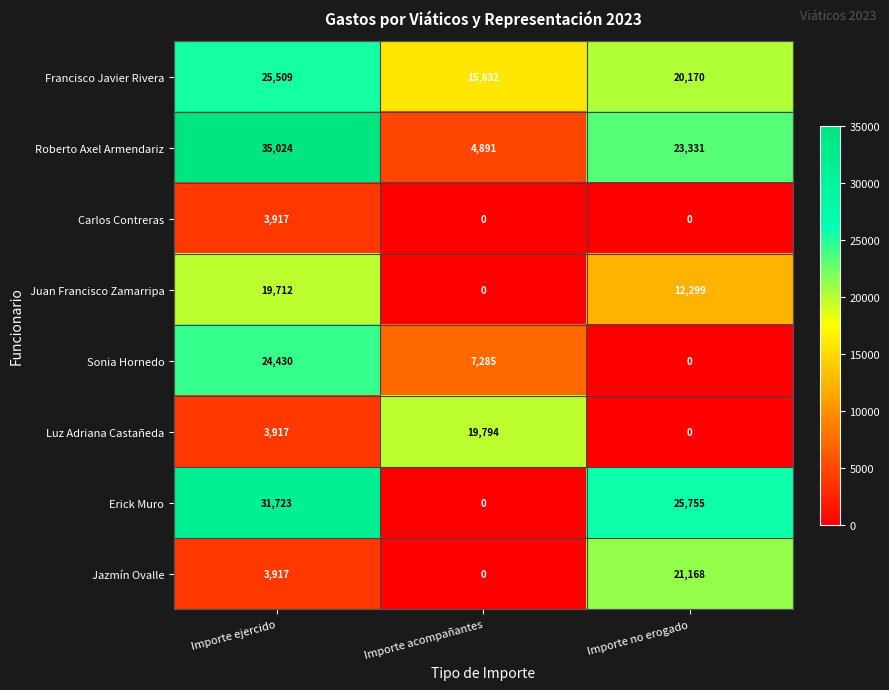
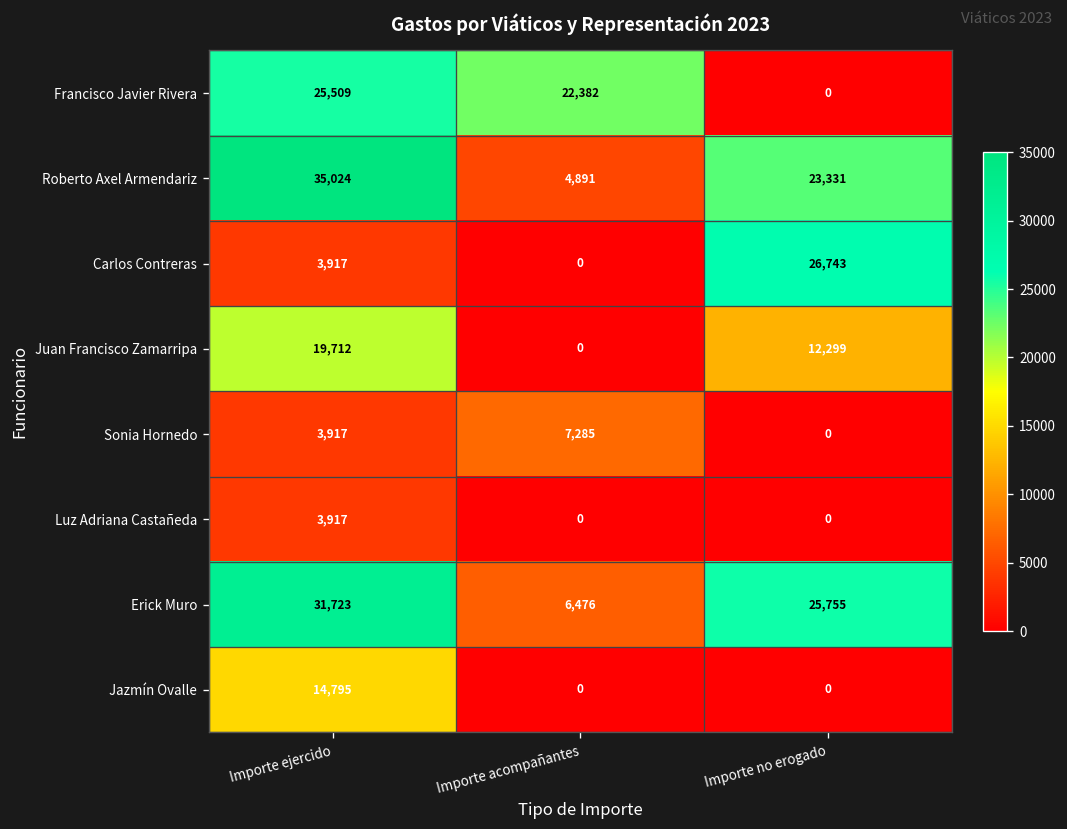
  {
    "Francisco Javier Rivera": {
      "Importe ejercido": "25,509",
-     "Importe acompañantes": "15,832",
-     "Importe no erogado": "20,170"
+     "Importe acompañantes": "22,382",
+     "Importe no erogado": "0"
    },
    "Roberto Axel Armendariz": {
      "Importe ejercido": "35,024",
      "Importe acompañantes": "4,891",
      "Importe no erogado": "23,331"
    },
    "Carlos Contreras": {
      "Importe ejercido": "3,917",
      "Importe acompañantes": "0",
-     "Importe no erogado": "0"
+     "Importe no erogado": "26,743"
    },
    "Juan Francisco Zamarripa": {
      "Importe ejercido": "19,712",
      "Importe acompañantes": "0",
      "Importe no erogado": "12,299"
    },
    "Sonia Hornedo": {
-     "Importe ejercido": "24,430",
+     "Importe ejercido": "3,917",
      "Importe acompañantes": "7,285",
      "Importe no erogado": "0"
    },
    "Luz Adriana Castañeda": {
      "Importe ejercido": "3,917",
-     "Importe acompañantes": "19,794",
+     "Importe acompañantes": "0",
      "Importe no erogado": "0"
    },
    "Erick Muro": {
      "Importe ejercido": "31,723",
-     "Importe acompañantes": "0",
+     "Importe acompañantes": "6,476",
      "Importe no erogado": "25,755"
    },
    "Jazmín Ovalle": {
-     "Importe ejercido": "3,917",
+     "Importe ejercido": "14,795",
      "Importe acompañantes": "0",
-     "Importe no erogado": "21,168"
+     "Importe no erogado": "0"
    }
  }
